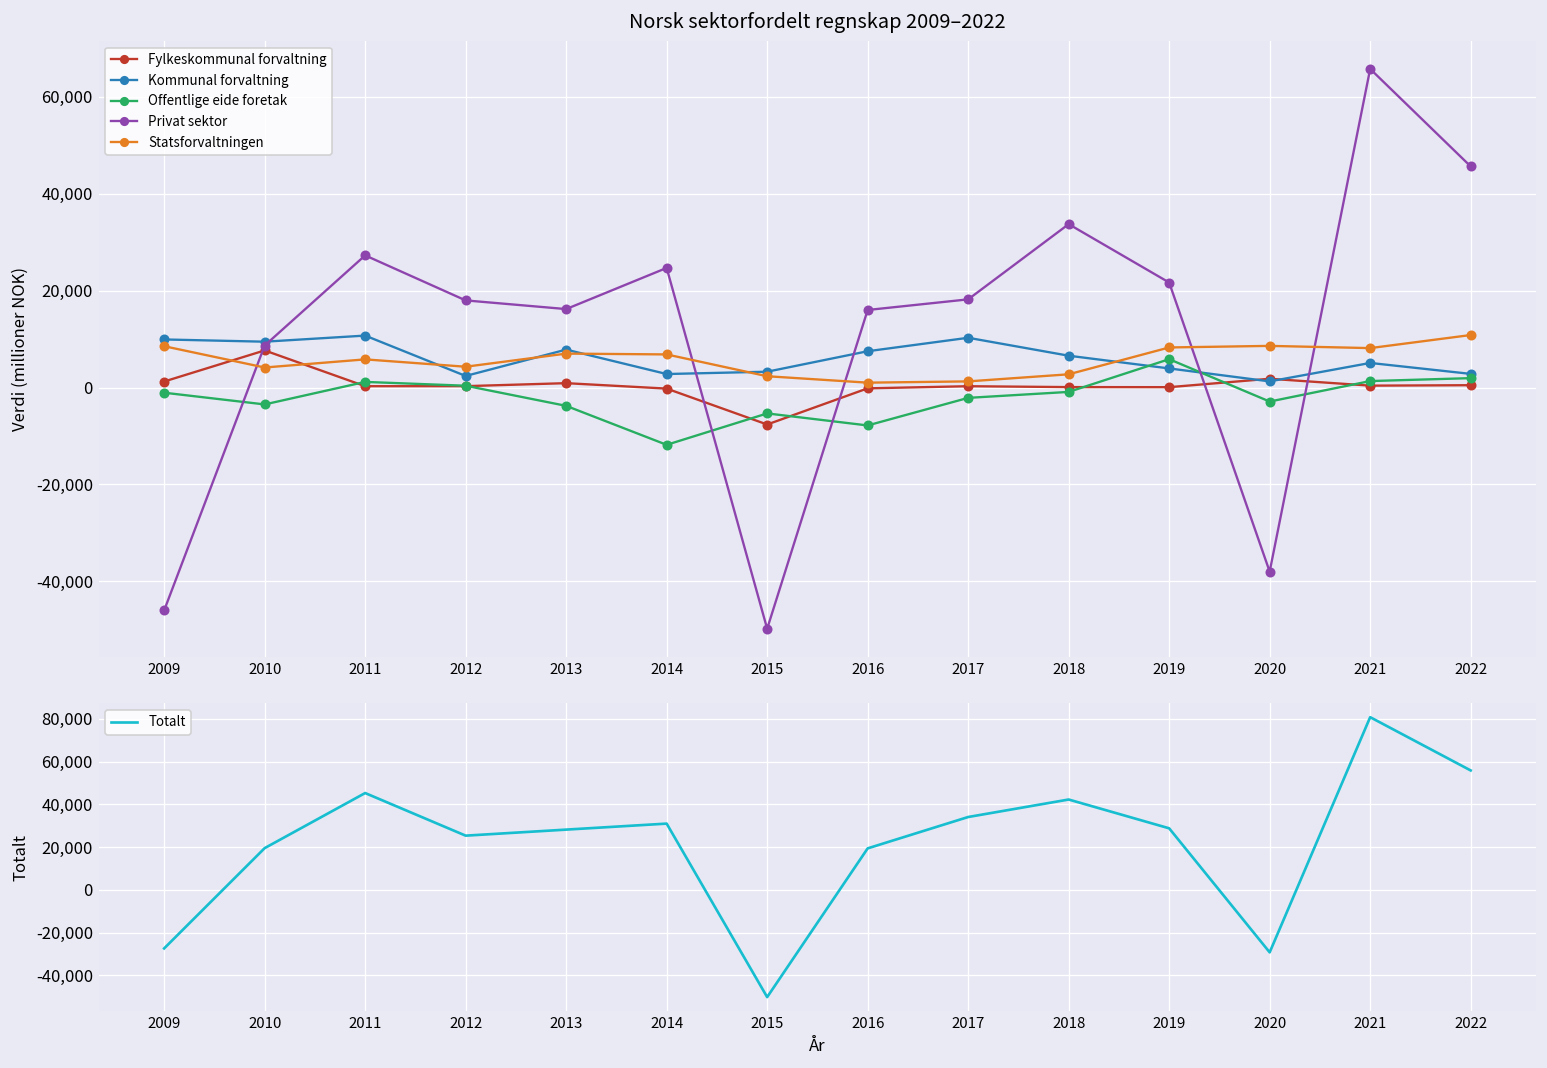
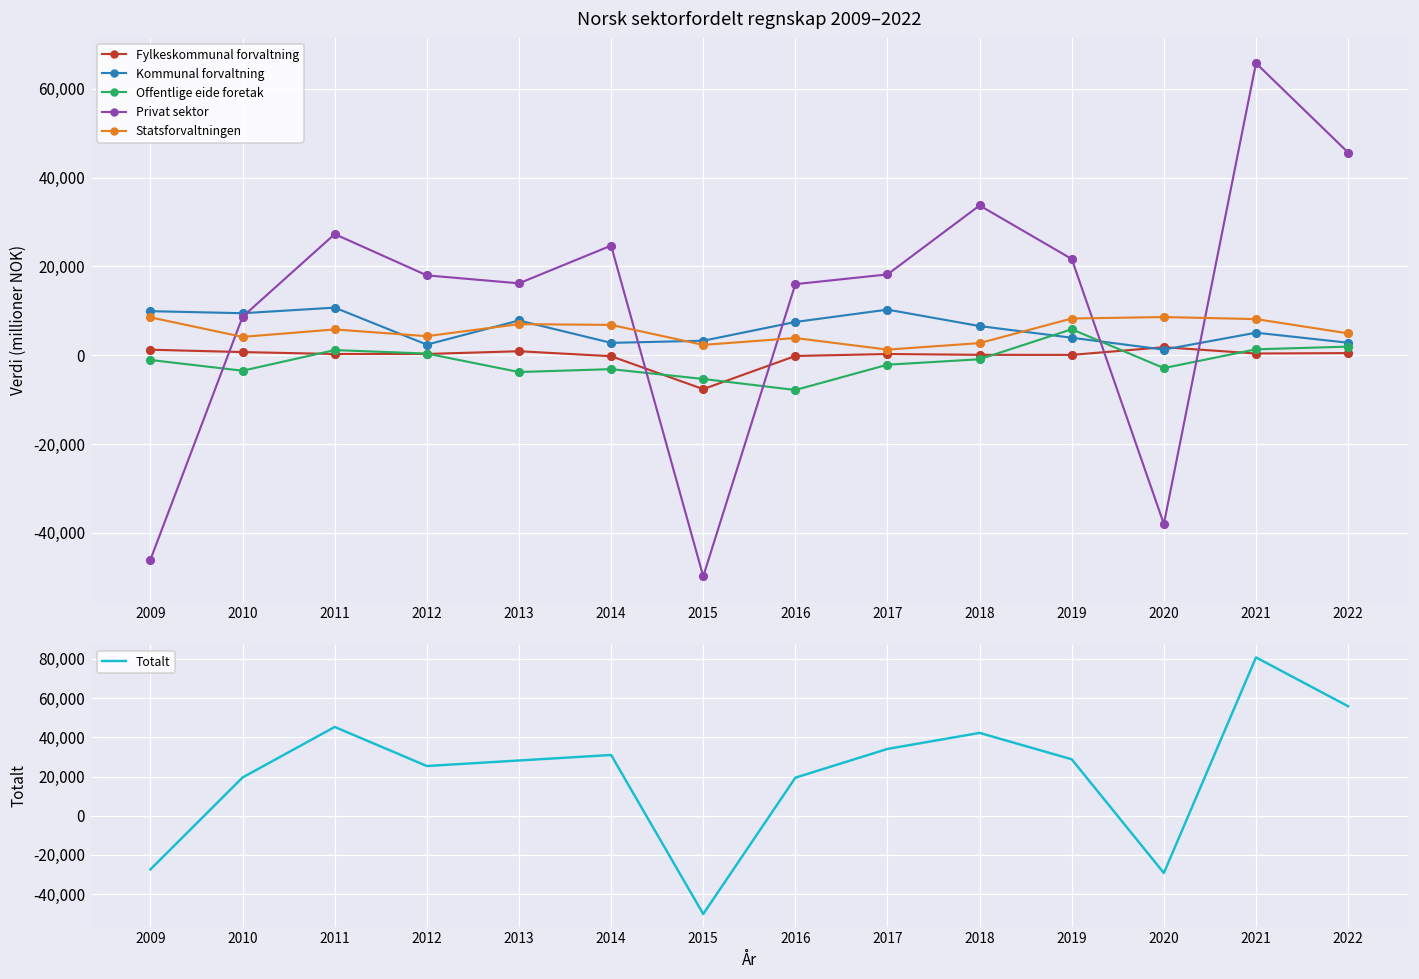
  {
    "Norsk sektorfordelt regnskap 2009–2022": {
      "Fylkeskommunal forvaltning": {
        "2009": "1,000",
-       "2010": "8,000",
+       "2010": "1,000",
        "2011": "0",
        "2013": "1,000",
        "2014": "0",
        "2015": "-8,000",
        "2016": "0",
        "2017": "0",
        "2018": "0",
        "2019": "0",
        "2021": "0",
        "2022": "0"
      },
      "Kommunal forvaltning": {
        "2009": "10,000",
        "2010": "9,000",
        "2011": "11,000",
        "2012": "2,000",
        "2013": "8,000",
        "2014": "3,000",
        "2015": "3,000",
        "2016": "7,000",
        "2017": "10,000",
        "2018": "7,000",
        "2019": "4,000",
        "2021": "5,000",
        "2022": "3,000"
      },
      "Offentlige eide foretak": {
        "2009": "-1,000",
        "2010": "-3,000",
        "2011": "1,000",
        "2013": "-4,000",
-       "2014": "-12,000",
+       "2014": "-3,000",
        "2015": "-5,000",
        "2016": "-8,000",
        "2017": "-2,000",
        "2018": "-1,000",
        "2019": "6,000",
        "2020": "-3,000",
        "2021": "1,000",
        "2022": "2,000"
      },
      "Privat sektor": {
        "2009": "-46,000",
        "2010": "9,000",
        "2011": "27,000",
        "2012": "18,000",
        "2013": "16,000",
        "2014": "25,000",
        "2015": "-50,000",
        "2016": "16,000",
        "2017": "18,000",
        "2018": "34,000",
        "2019": "22,000",
        "2020": "-38,000",
        "2021": "66,000",
        "2022": "46,000"
      },
      "Statsforvaltningen": {
        "2009": "9,000",
        "2010": "4,000",
        "2011": "6,000",
        "2012": "4,000",
        "2013": "7,000",
        "2014": "7,000",
        "2015": "2,000",
-       "2016": "1,000",
+       "2016": "4,000",
        "2017": "1,000",
        "2018": "3,000",
        "2019": "8,000",
        "2020": "9,000",
        "2021": "8,000",
-       "2022": "11,000"
+       "2022": "5,000"
      }
    }
  }
